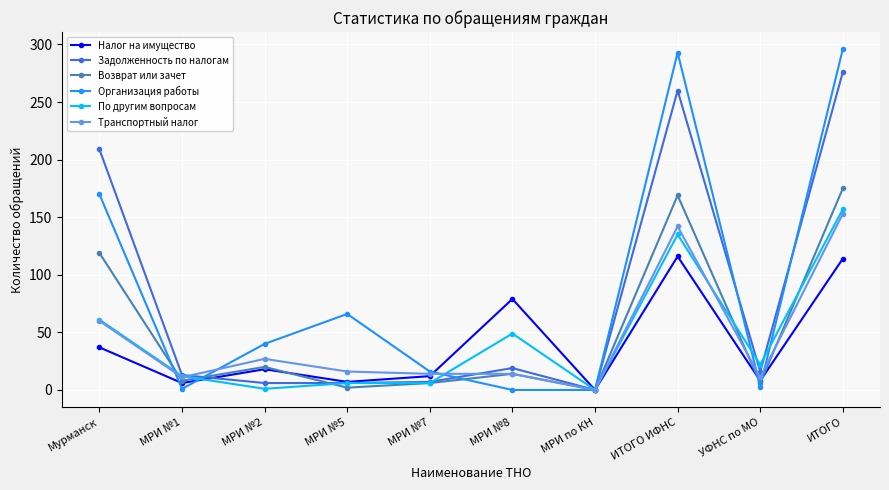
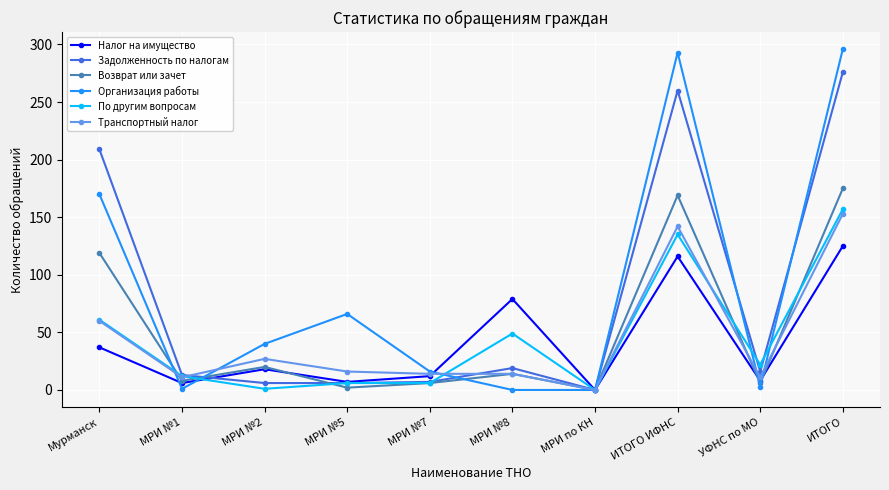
  {
    "Налог на имущество": {
      "Мурманск": 37,
      "МРИ №8": 79,
      "ИТОГО ИФНС": 116,
-     "ИТОГО": 114
+     "ИТОГО": 125
    }
  }
